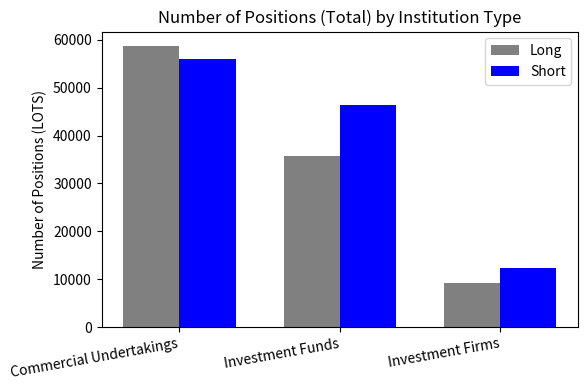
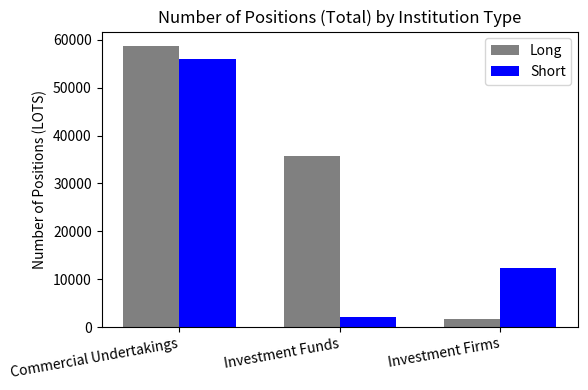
  {
    "Long": {
      "Commercial Undertakings": 59000,
      "Investment Funds": 36000,
-     "Investment Firms": 9000
+     "Investment Firms": 2000
    },
    "Short": {
      "Commercial Undertakings": 56000,
-     "Investment Funds": 46000,
+     "Investment Funds": 2000,
      "Investment Firms": 12000
    }
  }
